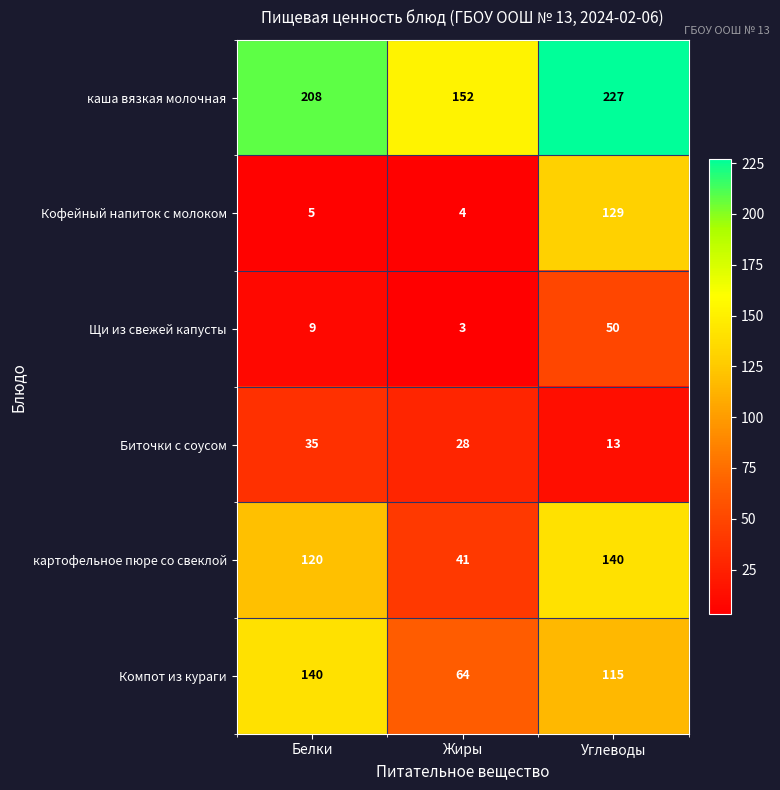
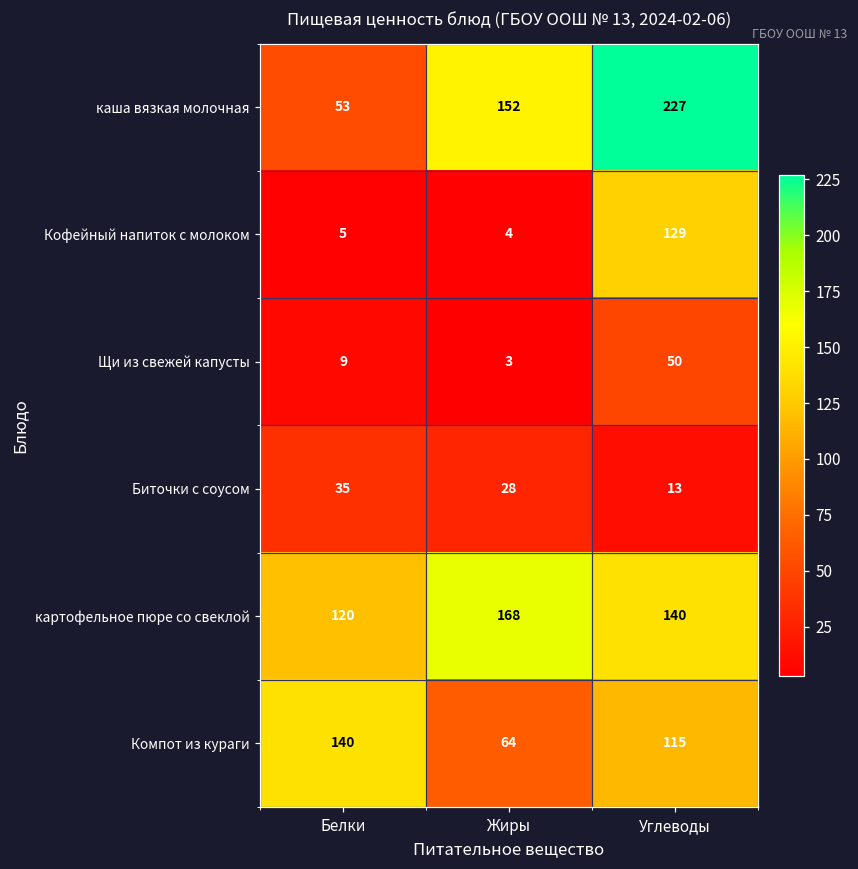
  {
    "каша вязкая молочная": {
-     "Белки": 208,
+     "Белки": 53,
      "Жиры": 152,
      "Углеводы": 227
    },
    "Кофейный напиток с молоком": {
      "Белки": 5,
      "Жиры": 4,
      "Углеводы": 129
    },
    "Щи из свежей капусты": {
      "Белки": 9,
      "Жиры": 3,
      "Углеводы": 50
    },
    "Биточки с соусом": {
      "Белки": 35,
      "Жиры": 28,
      "Углеводы": 13
    },
    "картофельное пюре со свеклой": {
      "Белки": 120,
-     "Жиры": 41,
+     "Жиры": 168,
      "Углеводы": 140
    },
    "Компот из кураги": {
      "Белки": 140,
      "Жиры": 64,
      "Углеводы": 115
    }
  }
